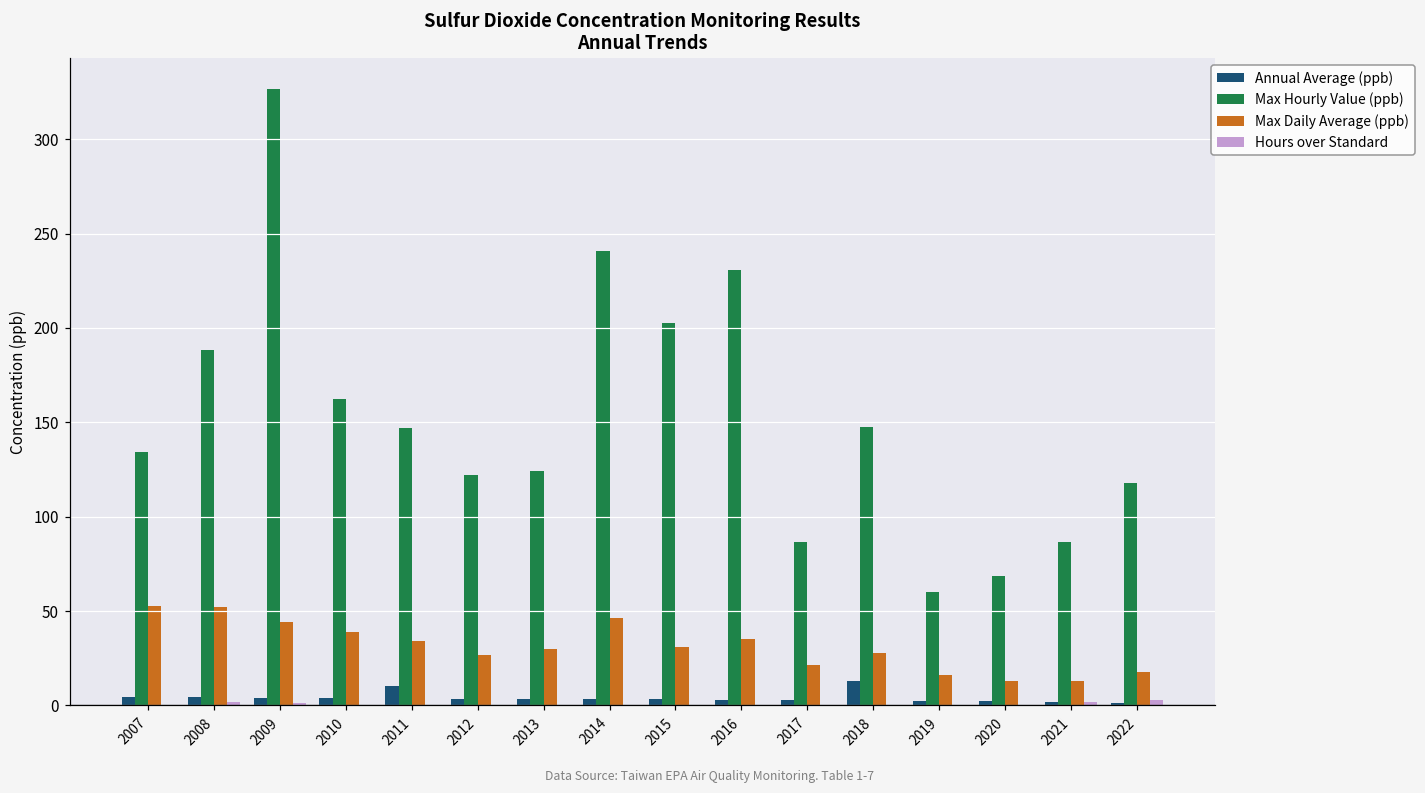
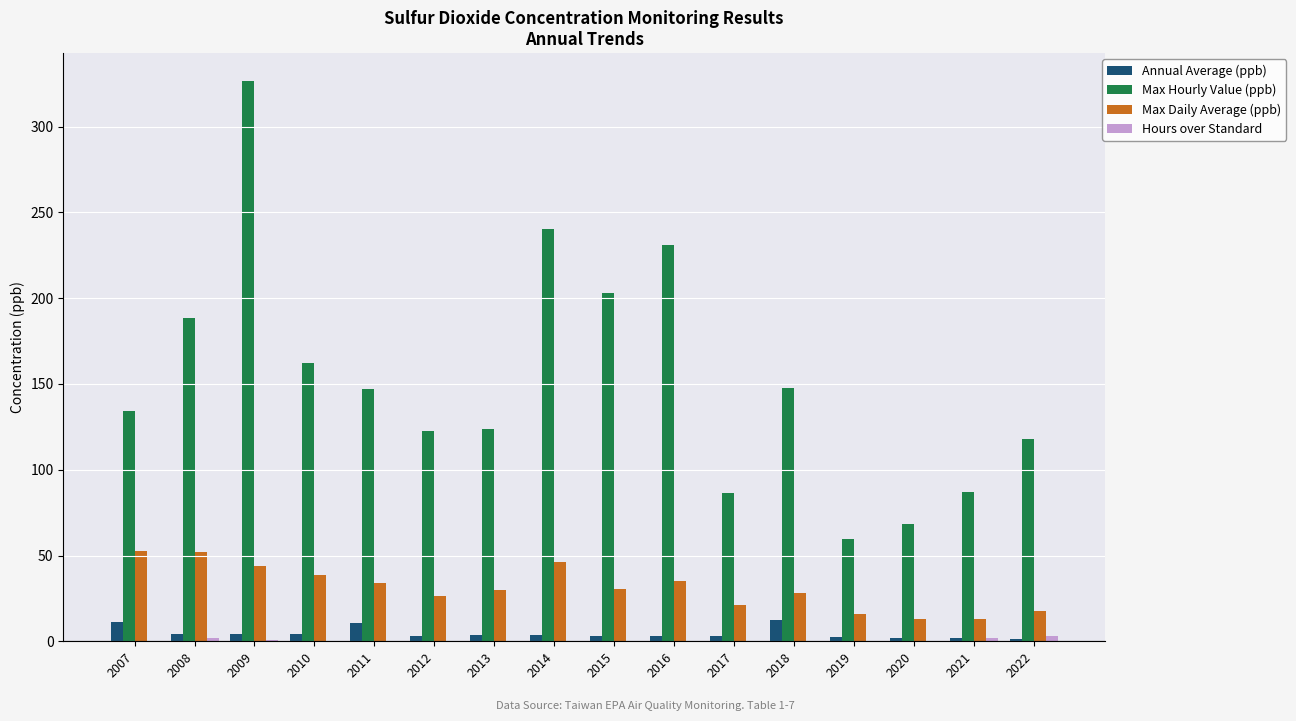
  {
    "Annual Average (ppb)": {
-     "2007": 5,
+     "2007": 11,
      "2008": 4,
      "2009": 4,
      "2010": 4,
      "2011": 10,
      "2012": 3,
      "2013": 3,
      "2014": 3,
      "2015": 3,
      "2016": 3,
      "2017": 3,
      "2018": 13,
      "2019": 2,
      "2020": 2,
      "2021": 2
    },
    "Max Hourly Value (ppb)": {
      "2007": 134,
      "2008": 189,
      "2009": 327,
      "2010": 162,
      "2011": 147,
      "2012": 122,
      "2013": 124,
      "2014": 241,
      "2015": 203,
      "2016": 231,
      "2017": 87,
      "2018": 148,
      "2019": 60,
      "2020": 69,
      "2021": 87,
      "2022": 118
    },
    "Max Daily Average (ppb)": {
      "2007": 53,
      "2008": 52,
      "2009": 44,
      "2010": 39,
      "2011": 34,
      "2012": 27,
      "2013": 30,
      "2014": 46,
      "2015": 31,
      "2016": 35,
      "2017": 21,
      "2018": 28,
      "2019": 16,
      "2020": 13,
      "2021": 13,
      "2022": 18
    },
    "Hours over Standard": {
      "2007": 0,
      "2008": 2,
      "2010": 0,
      "2011": 0,
      "2012": 0,
      "2013": 0,
      "2014": 0,
      "2015": 0,
      "2016": 0,
      "2017": 0,
      "2018": 0,
      "2019": 0,
      "2020": 0,
      "2021": 2,
      "2022": 3
    }
  }
